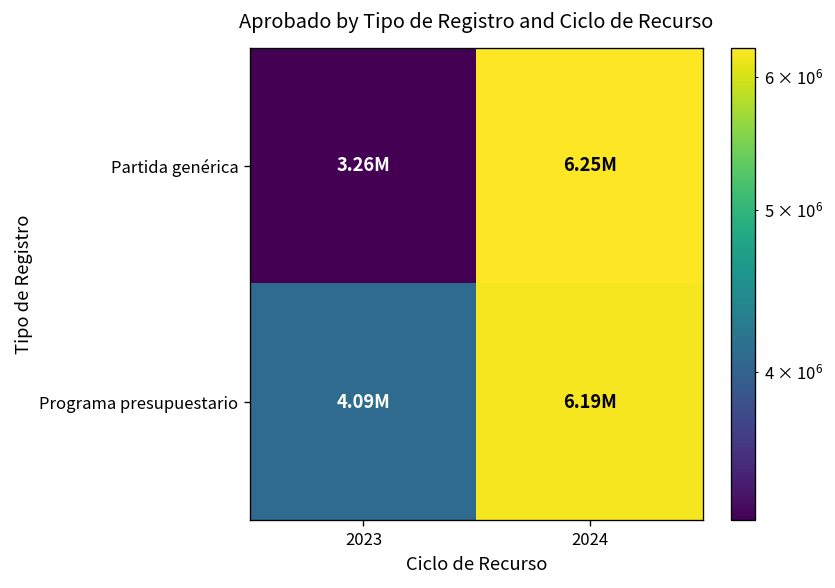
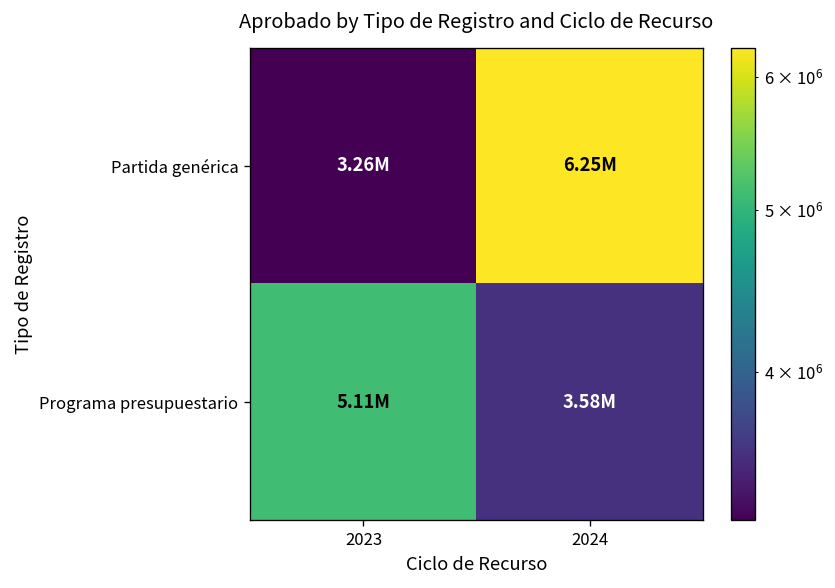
  {
    "Partida genérica": {
      "2023": "3.26M",
      "2024": "6.25M"
    },
    "Programa presupuestario": {
-     "2023": "4.09M",
-     "2024": "6.19M"
+     "2023": "5.11M",
+     "2024": "3.58M"
    }
  }
